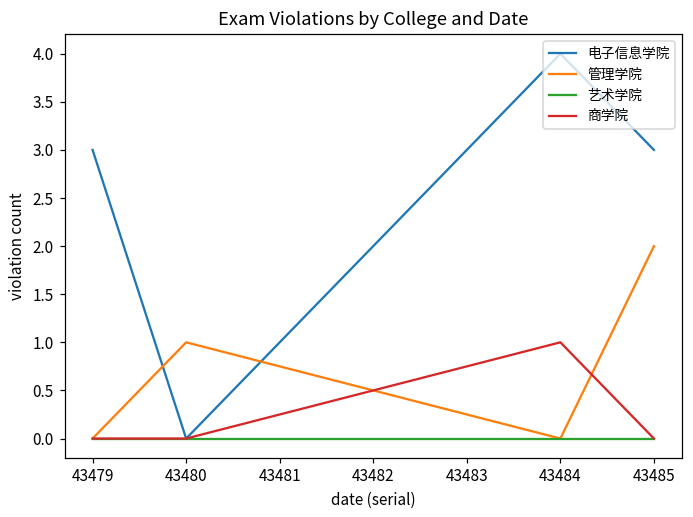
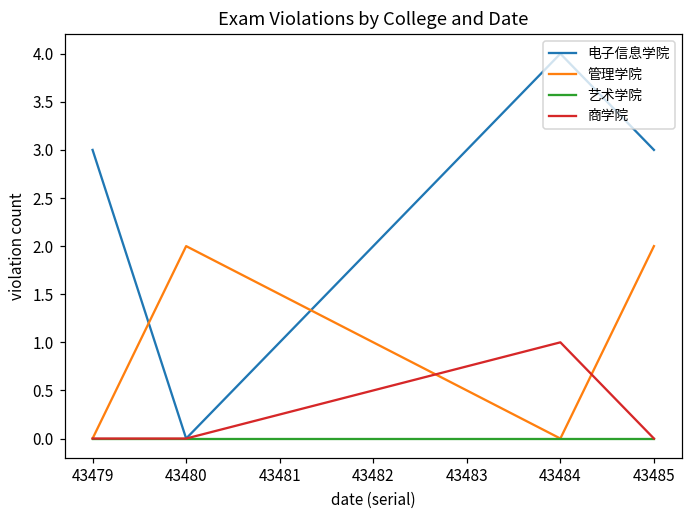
  {
    "电子信息学院": {
      "43479": 3,
      "43485": 3
    },
    "管理学院": {
-     "43480": 1,
+     "43480": 2,
      "43485": 2
    },
    "商学院": {
      "43484": 1
    }
  }
